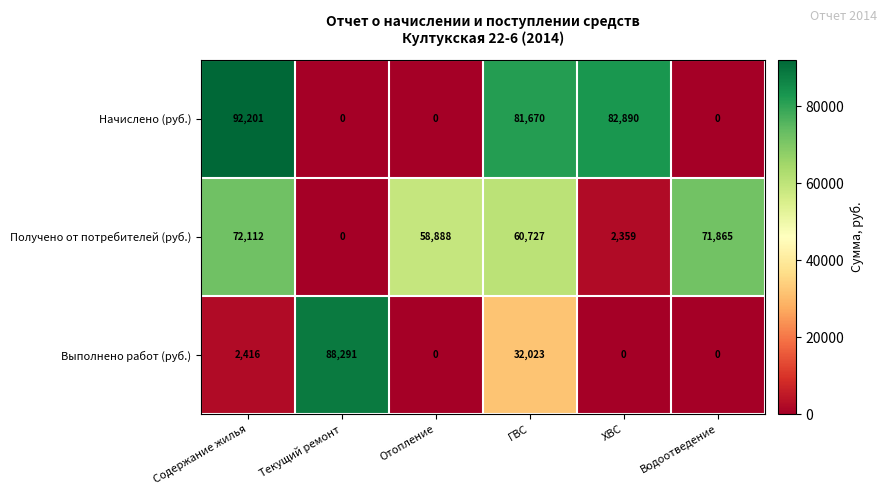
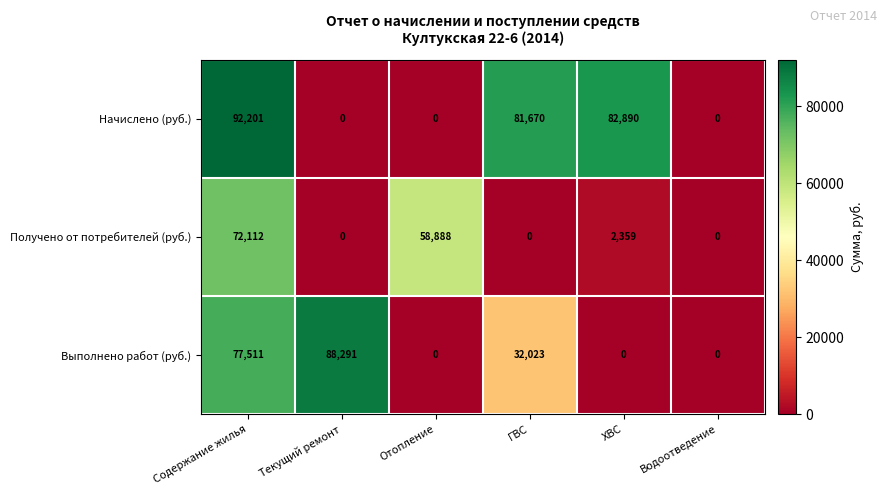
  {
    "Начислено (руб.)": {
      "Содержание жилья": "92,201",
      "Текущий ремонт": "0",
      "Отопление": "0",
      "ГВС": "81,670",
      "ХВС": "82,890",
      "Водоотведение": "0"
    },
    "Получено от потребителей (руб.)": {
      "Содержание жилья": "72,112",
      "Текущий ремонт": "0",
      "Отопление": "58,888",
-     "ГВС": "60,727",
+     "ГВС": "0",
      "ХВС": "2,359",
-     "Водоотведение": "71,865"
+     "Водоотведение": "0"
    },
    "Выполнено работ (руб.)": {
-     "Содержание жилья": "2,416",
+     "Содержание жилья": "77,511",
      "Текущий ремонт": "88,291",
      "Отопление": "0",
      "ГВС": "32,023",
      "ХВС": "0",
      "Водоотведение": "0"
    }
  }
